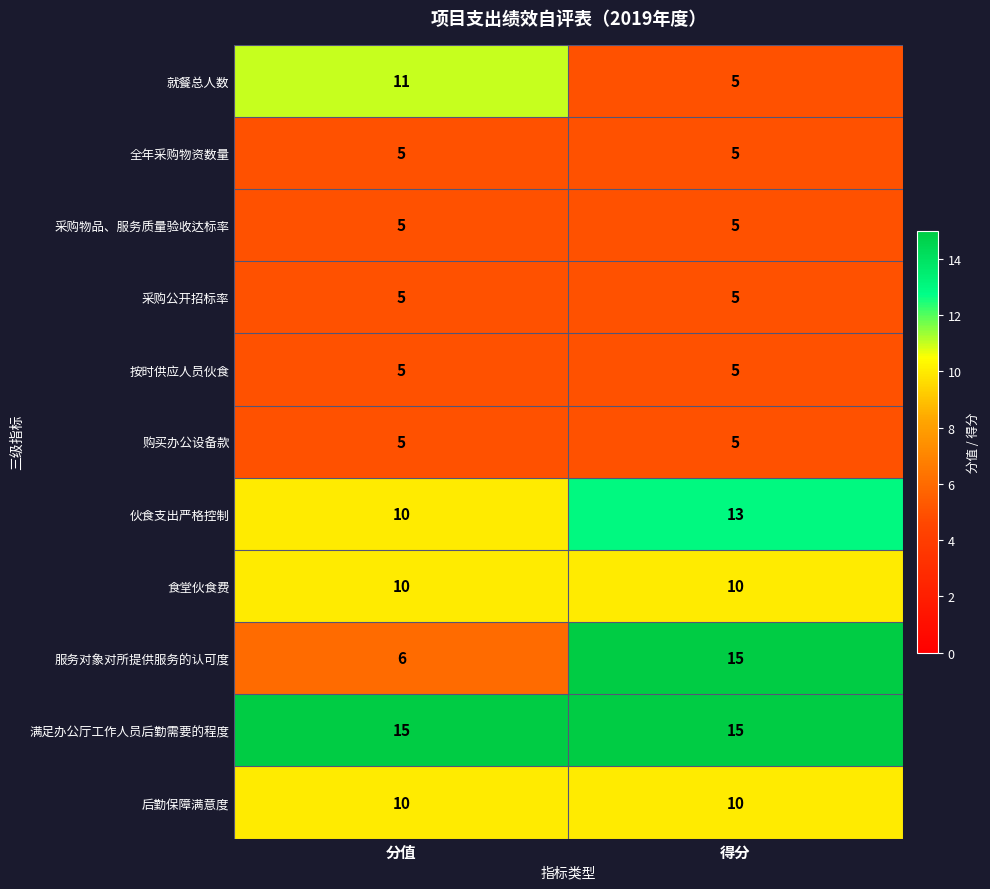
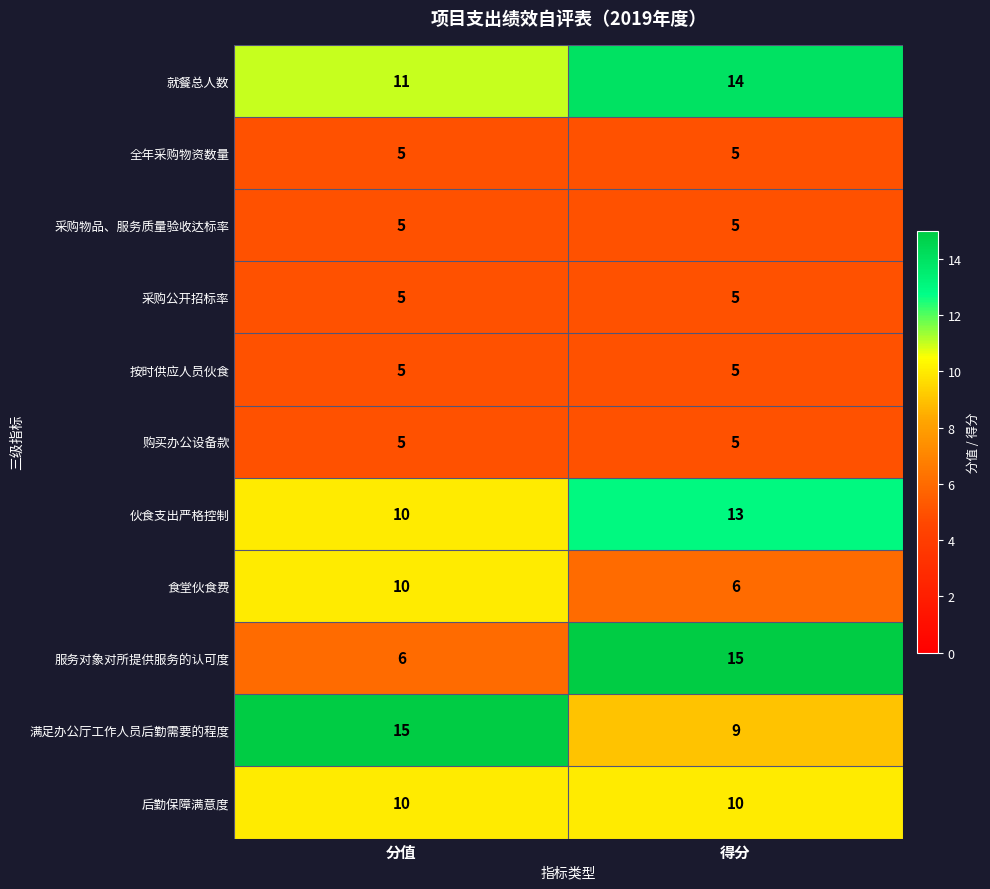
  {
    "就餐总人数": {
      "分值": 11,
-     "得分": 5
+     "得分": 14
    },
    "全年采购物资数量": {
      "分值": 5,
      "得分": 5
    },
    "采购物品、服务质量验收达标率": {
      "分值": 5,
      "得分": 5
    },
    "采购公开招标率": {
      "分值": 5,
      "得分": 5
    },
    "按时供应人员伙食": {
      "分值": 5,
      "得分": 5
    },
    "购买办公设备款": {
      "分值": 5,
      "得分": 5
    },
    "伙食支出严格控制": {
      "分值": 10,
      "得分": 13
    },
    "食堂伙食费": {
      "分值": 10,
-     "得分": 10
+     "得分": 6
    },
    "服务对象对所提供服务的认可度": {
      "分值": 6,
      "得分": 15
    },
    "满足办公厅工作人员后勤需要的程度": {
      "分值": 15,
-     "得分": 15
+     "得分": 9
    },
    "后勤保障满意度": {
      "分值": 10,
      "得分": 10
    }
  }
